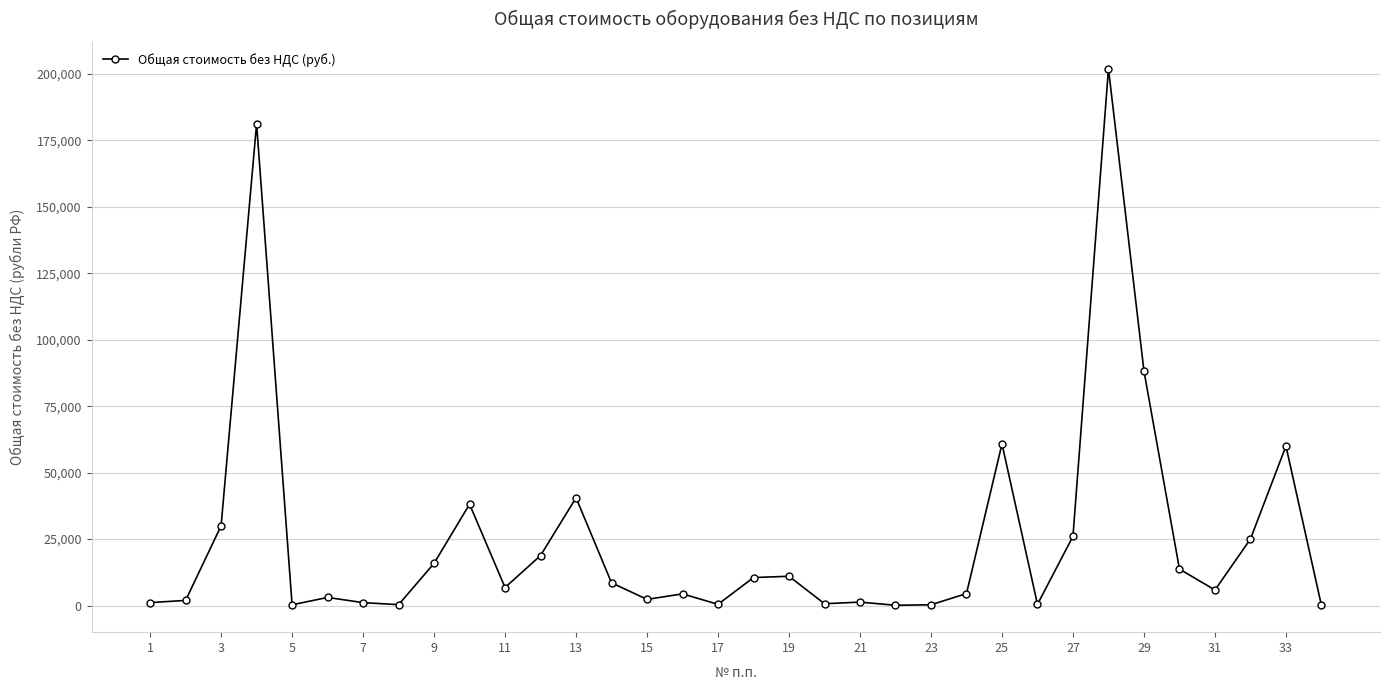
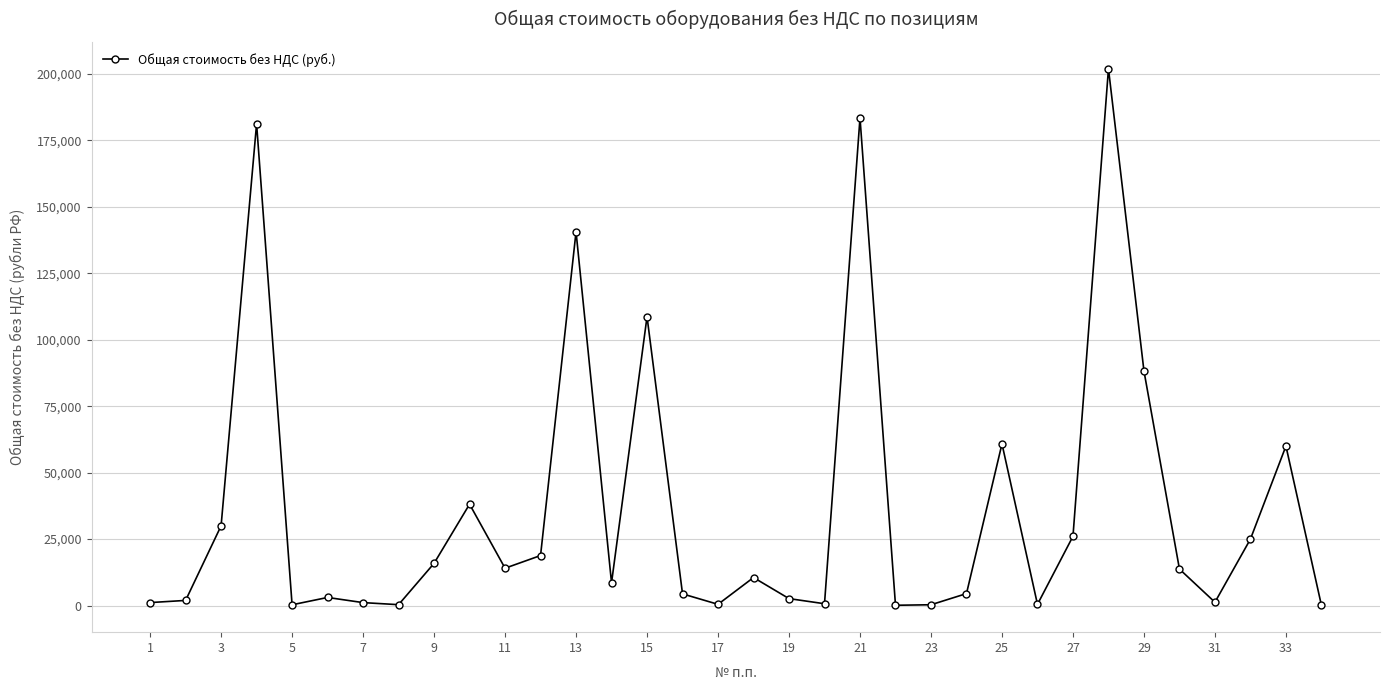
  {
    "1": "1,000",
    "3": "30,000",
    "5": "0",
    "7": "1,000",
    "9": "16,000",
-   "11": "7,000",
-   "13": "41,000",
-   "15": "2,000",
+   "11": "14,000",
+   "13": "141,000",
+   "15": "109,000",
    "17": "0",
-   "19": "11,000",
-   "21": "1,000",
+   "19": "3,000",
+   "21": "183,000",
    "23": "0",
    "25": "61,000",
    "27": "26,000",
    "29": "88,000",
-   "31": "6,000",
+   "31": "1,000",
    "33": "60,000"
  }
